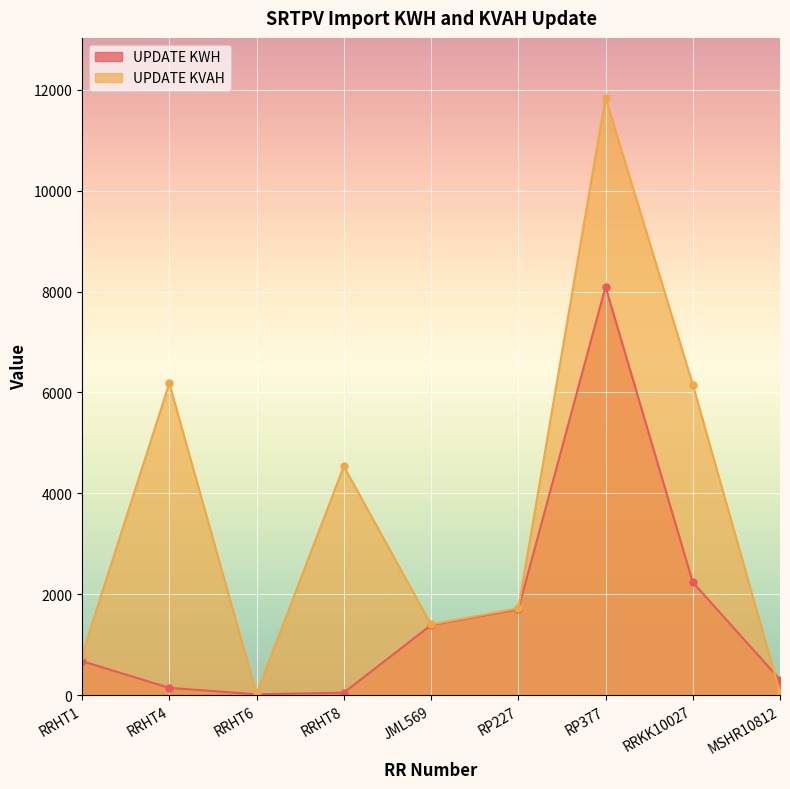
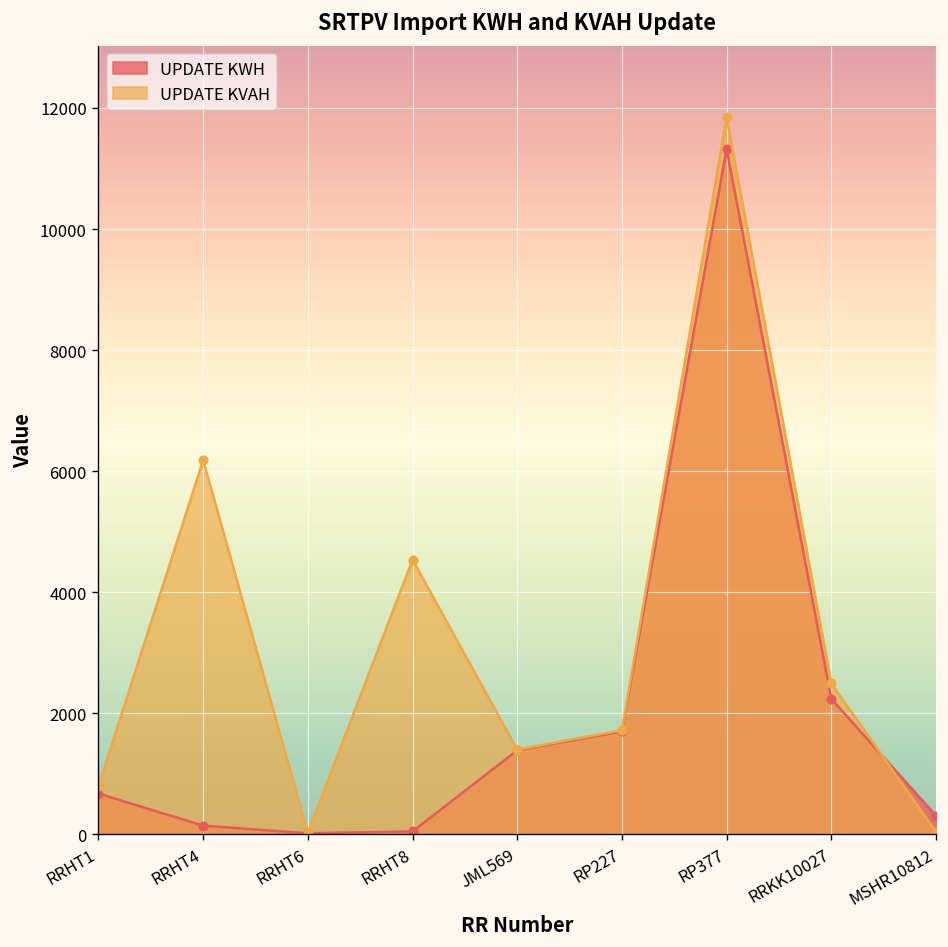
  {
    "UPDATE KWH": {
      "RRHT1": 700,
      "RRHT4": 100,
      "RRHT8": 0,
-     "RP377": 8100,
+     "RP377": 11300,
      "RRKK10027": 2200,
      "MSHR10812": 300
    },
    "UPDATE KVAH": {
      "RRHT1": 800,
      "RRHT4": 6200,
      "RRHT8": 4500,
      "RP377": 11800,
-     "RRKK10027": 6200,
+     "RRKK10027": 2500,
      "MSHR10812": 0
    }
  }
